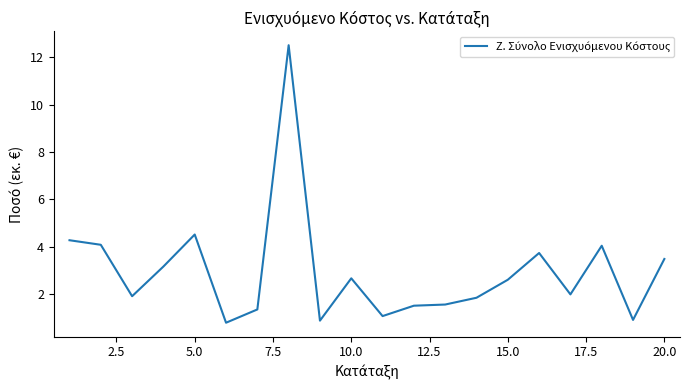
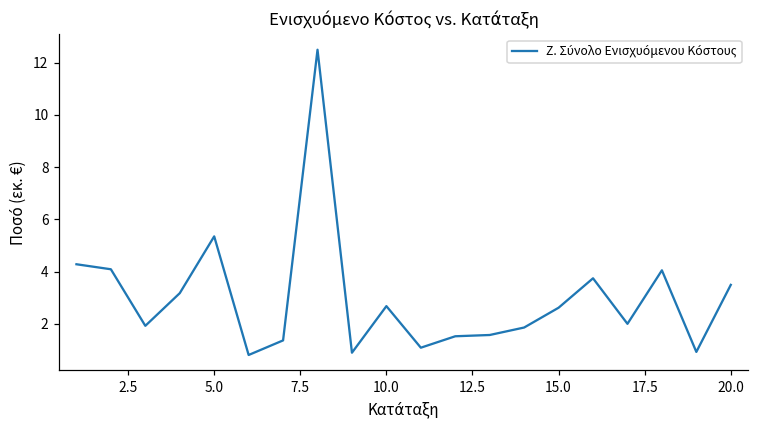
  {
-   "5.0": 4.5,
+   "5.0": 5.3,
    "10.0": 2.7,
    "15.0": 2.6,
    "20.0": 3.5
  }
